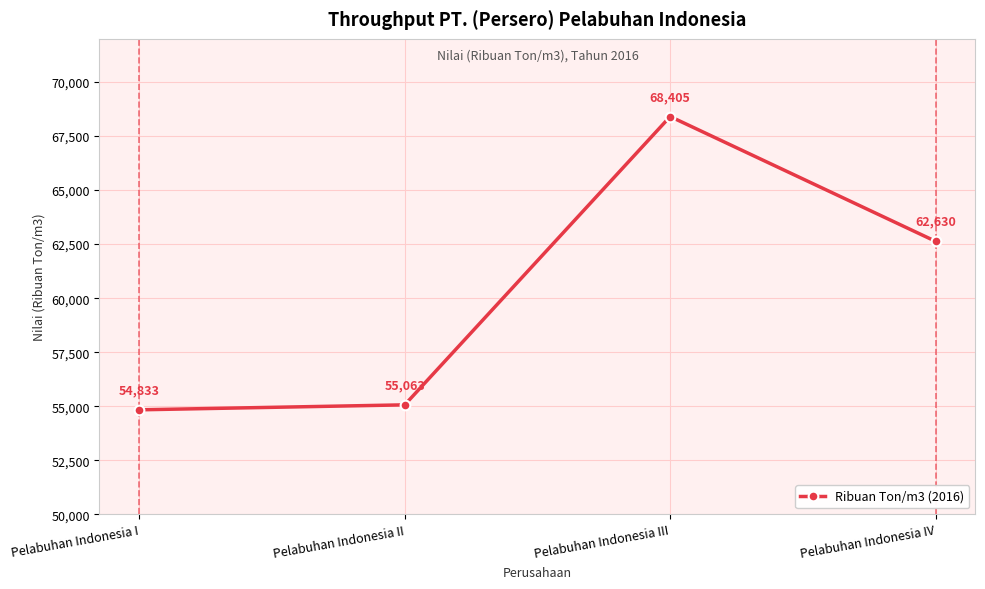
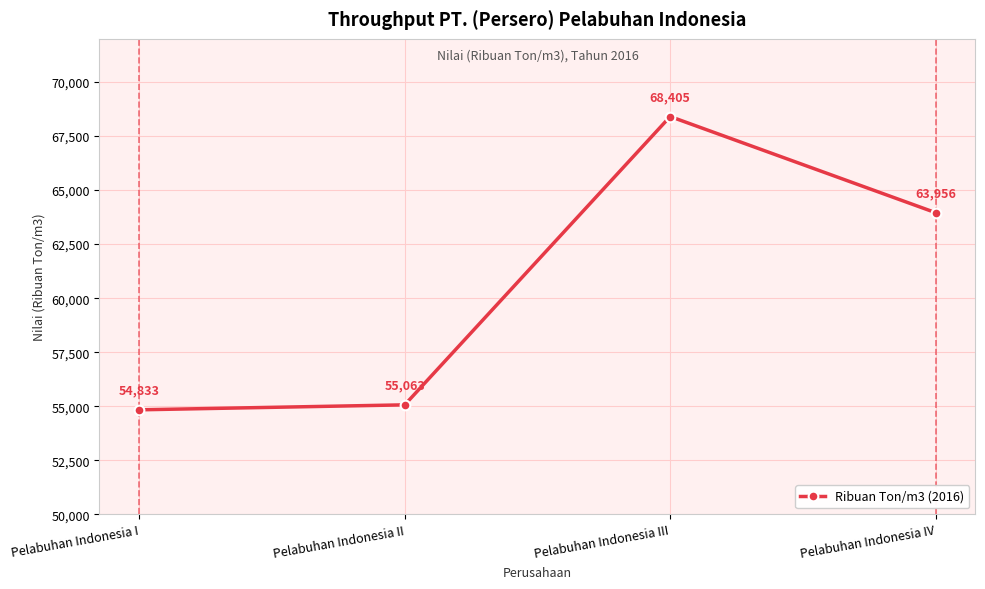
  {
    "Pelabuhan Indonesia I": "54,833",
    "Pelabuhan Indonesia II": "55,063",
    "Pelabuhan Indonesia III": "68,405",
-   "Pelabuhan Indonesia IV": "62,630"
+   "Pelabuhan Indonesia IV": "63,956"
  }
